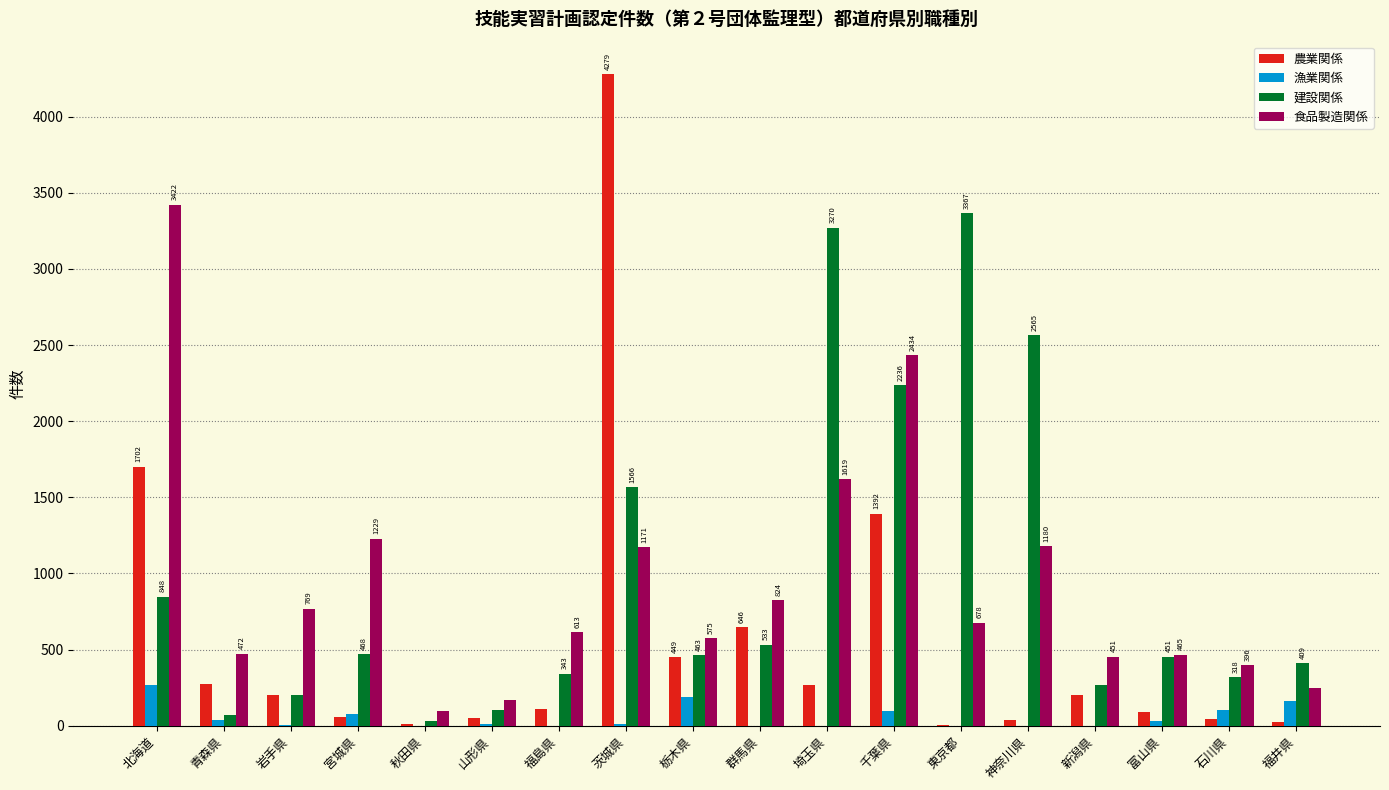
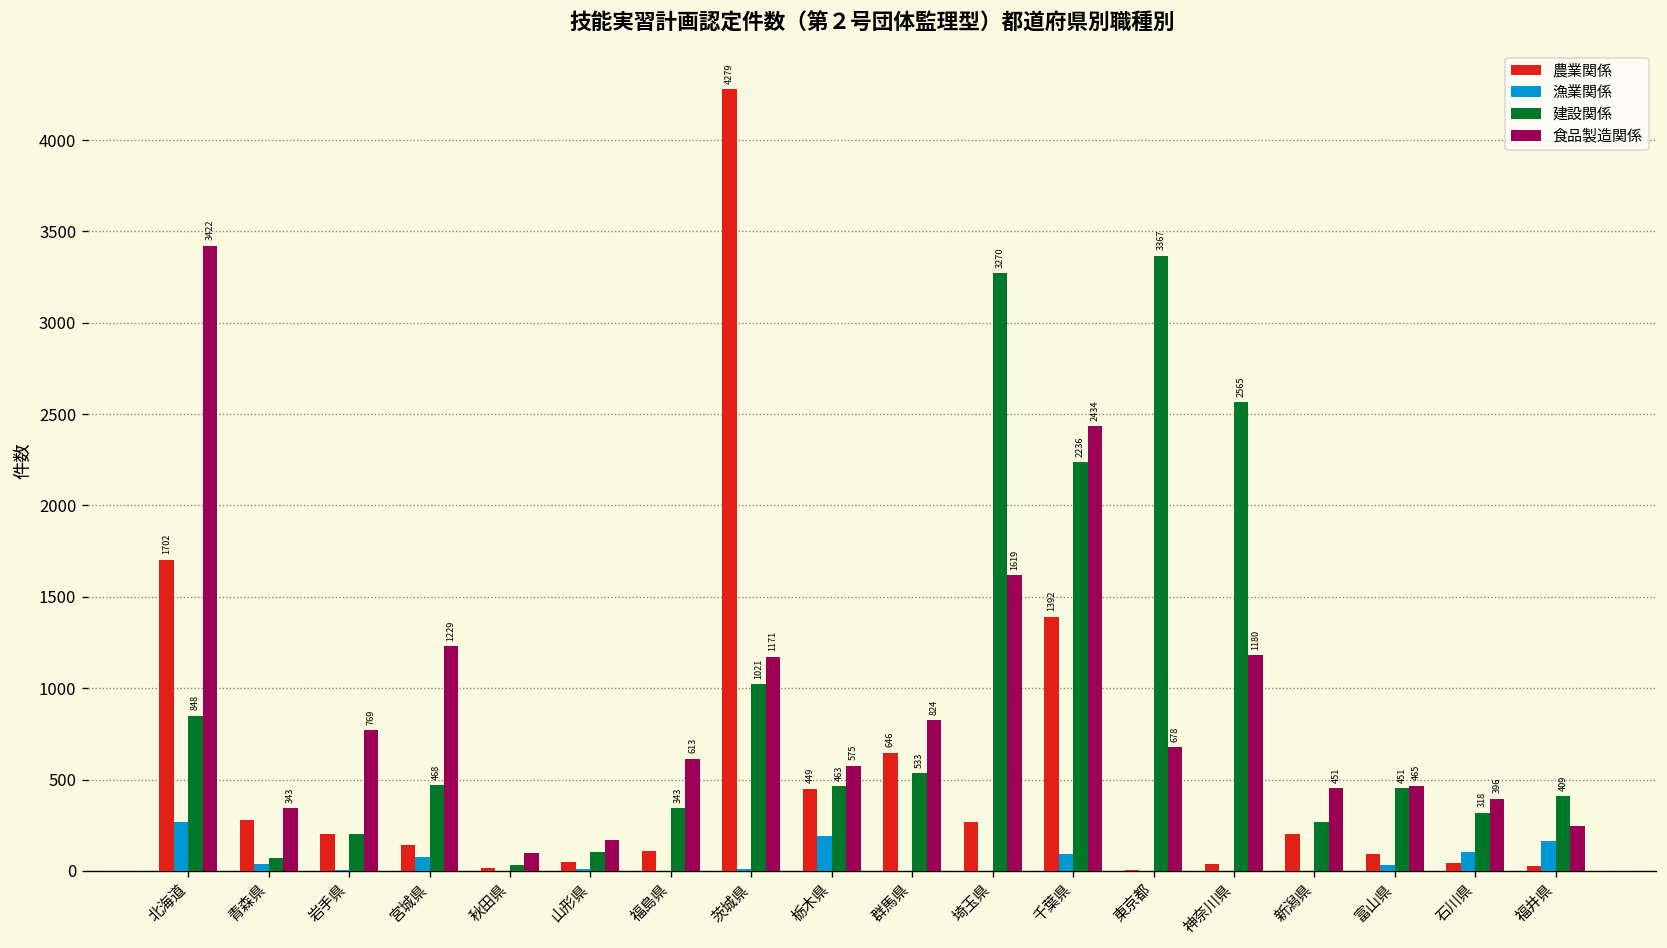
  {
    "農業関係": {
      "青森県": 280,
      "岩手県": 200,
-     "宮城県": 60,
+     "宮城県": 140,
      "山形県": 50,
      "福島県": 110,
      "埼玉県": 270,
      "神奈川県": 40,
      "新潟県": 200,
      "富山県": 90,
      "石川県": 50,
      "福井県": 20
    },
    "漁業関係": {
      "北海道": 270,
      "青森県": 40,
      "宮城県": 80,
      "秋田県": 0,
      "福島県": 0,
      "栃木県": 190,
      "群馬県": 0,
      "埼玉県": 0,
      "千葉県": 100,
      "東京都": 0,
      "神奈川県": 0,
      "新潟県": 0,
      "富山県": 30,
      "石川県": 110,
      "福井県": 170
    },
    "建設関係": {
      "北海道": 848,
      "宮城県": 468,
      "福島県": 343,
-     "茨城県": 1566,
+     "茨城県": 1021,
      "栃木県": 463,
      "群馬県": 533,
      "埼玉県": 3270,
      "千葉県": 2236,
      "東京都": 3367,
      "神奈川県": 2565,
      "富山県": 451,
      "石川県": 318,
      "福井県": 409
    },
    "食品製造関係": {
      "北海道": 3422,
-     "青森県": 472,
+     "青森県": 343,
      "岩手県": 769,
      "宮城県": 1229,
      "福島県": 613,
      "茨城県": 1171,
      "栃木県": 575,
      "群馬県": 824,
      "埼玉県": 1619,
      "千葉県": 2434,
      "東京都": 678,
      "神奈川県": 1180,
      "新潟県": 451,
      "富山県": 465,
      "石川県": 396
    }
  }
